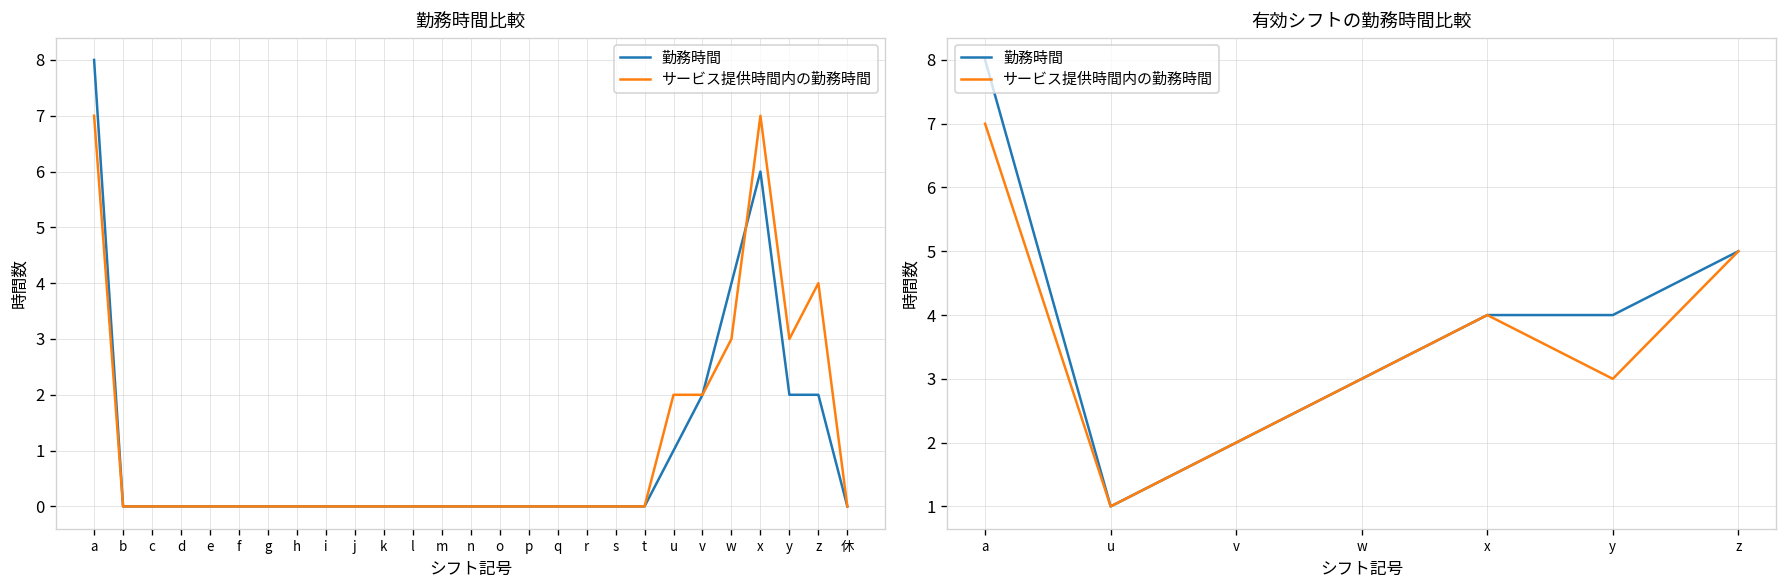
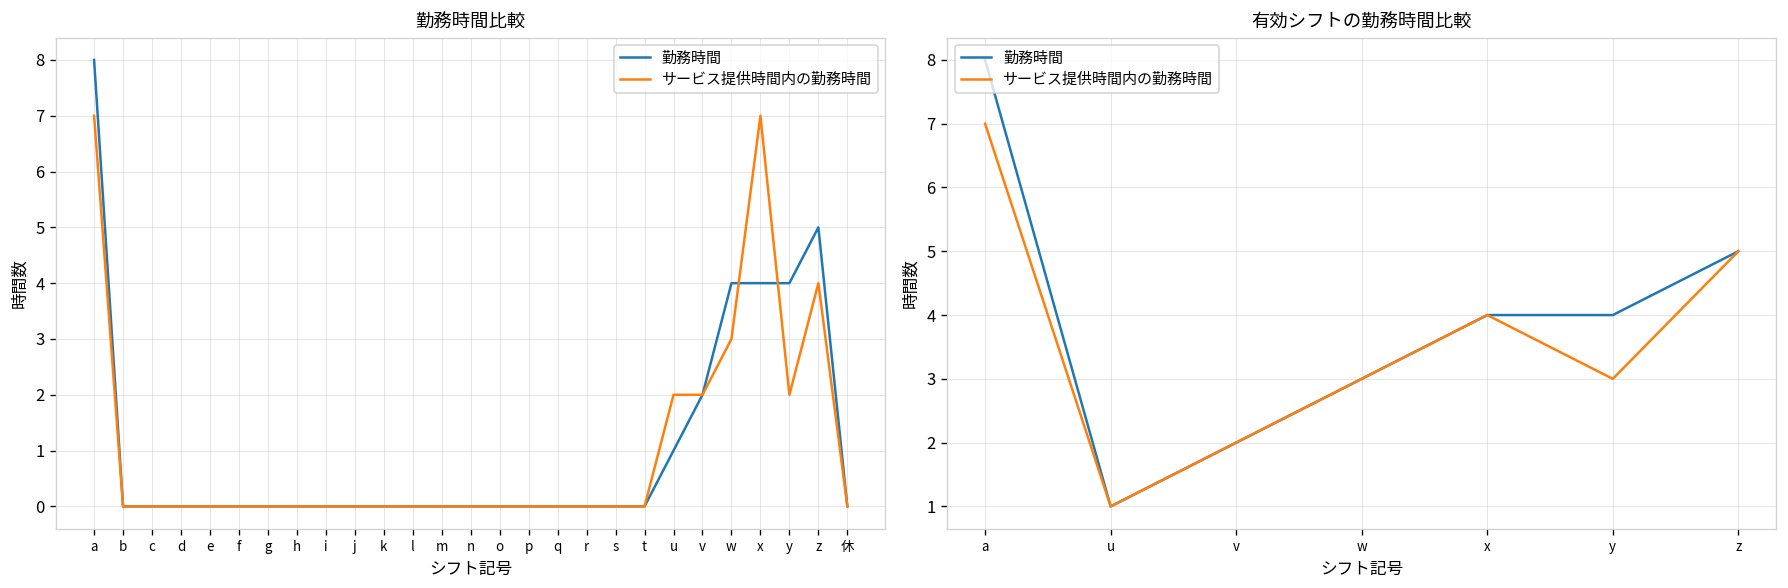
  {
    "勤務時間比較": {
      "勤務時間": {
        "a": 8,
        "u": 1,
        "w": 4,
-       "x": 6,
-       "y": 2,
-       "z": 2
+       "x": 4,
+       "y": 4,
+       "z": 5
      },
      "サービス提供時間内の勤務時間": {
        "a": 7,
        "u": 2,
        "w": 3,
        "x": 7,
-       "y": 3,
+       "y": 2,
        "z": 4
      }
    },
    "有効シフトの勤務時間比較": {
      "勤務時間": {
        "y": 4.0
      },
      "サービス提供時間内の勤務時間": {
        "a": 7.0,
        "y": 3.0
      }
    }
  }
